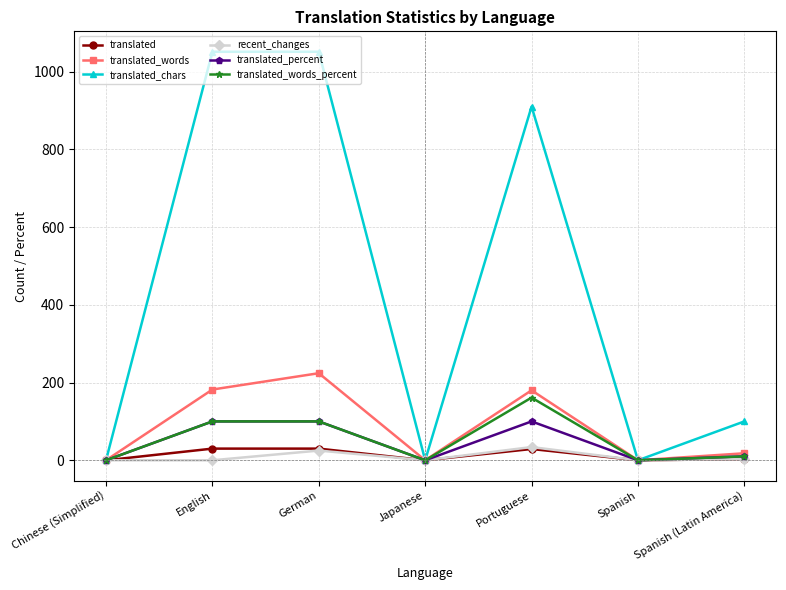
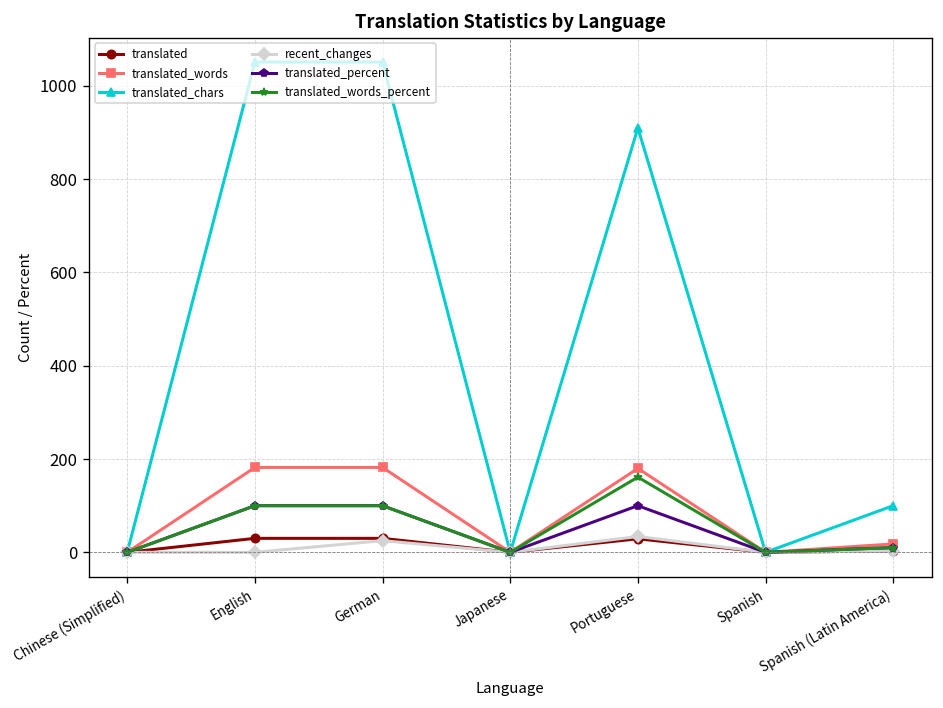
  {
    "translated": {
      "English": 30
    },
    "translated_words": {
      "English": 180,
-     "German": 220,
+     "German": 180,
      "Portuguese": 180,
      "Spanish (Latin America)": 20
    },
    "translated_chars": {
      "Portuguese": 910,
      "Spanish (Latin America)": 100
    },
    "recent_changes": {
      "English": 0
    },
    "translated_percent": {
      "Portuguese": 100
    },
    "translated_words_percent": {
      "Portuguese": 160
    }
  }
